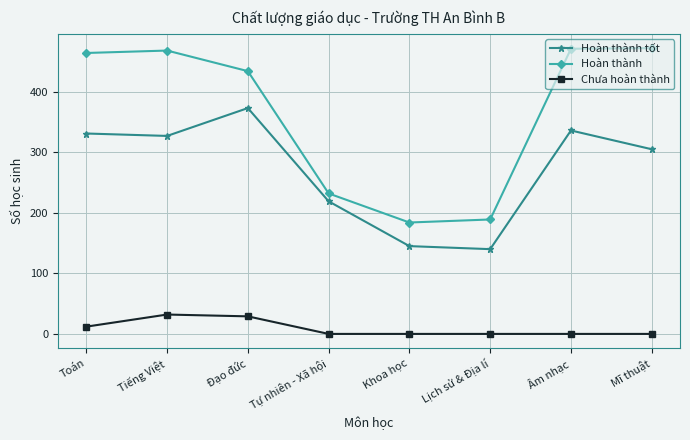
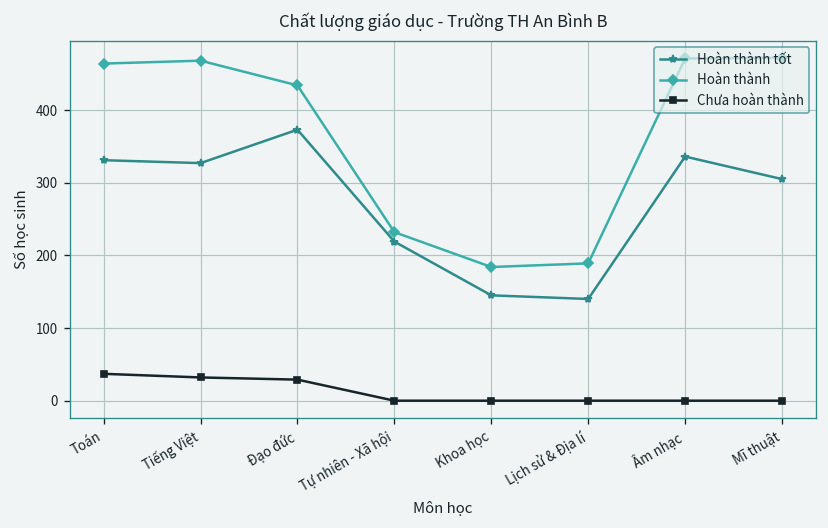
  {
    "Chưa hoàn thành": {
-     "Toán": 10,
+     "Toán": 40,
      "Tiếng Việt": 30,
      "Đạo đức": 30,
      "Tự nhiên - Xã hội": 0,
      "Khoa học": 0,
      "Lịch sử & Địa lí": 0,
      "Âm nhạc": 0,
      "Mĩ thuật": 0
    }
  }
